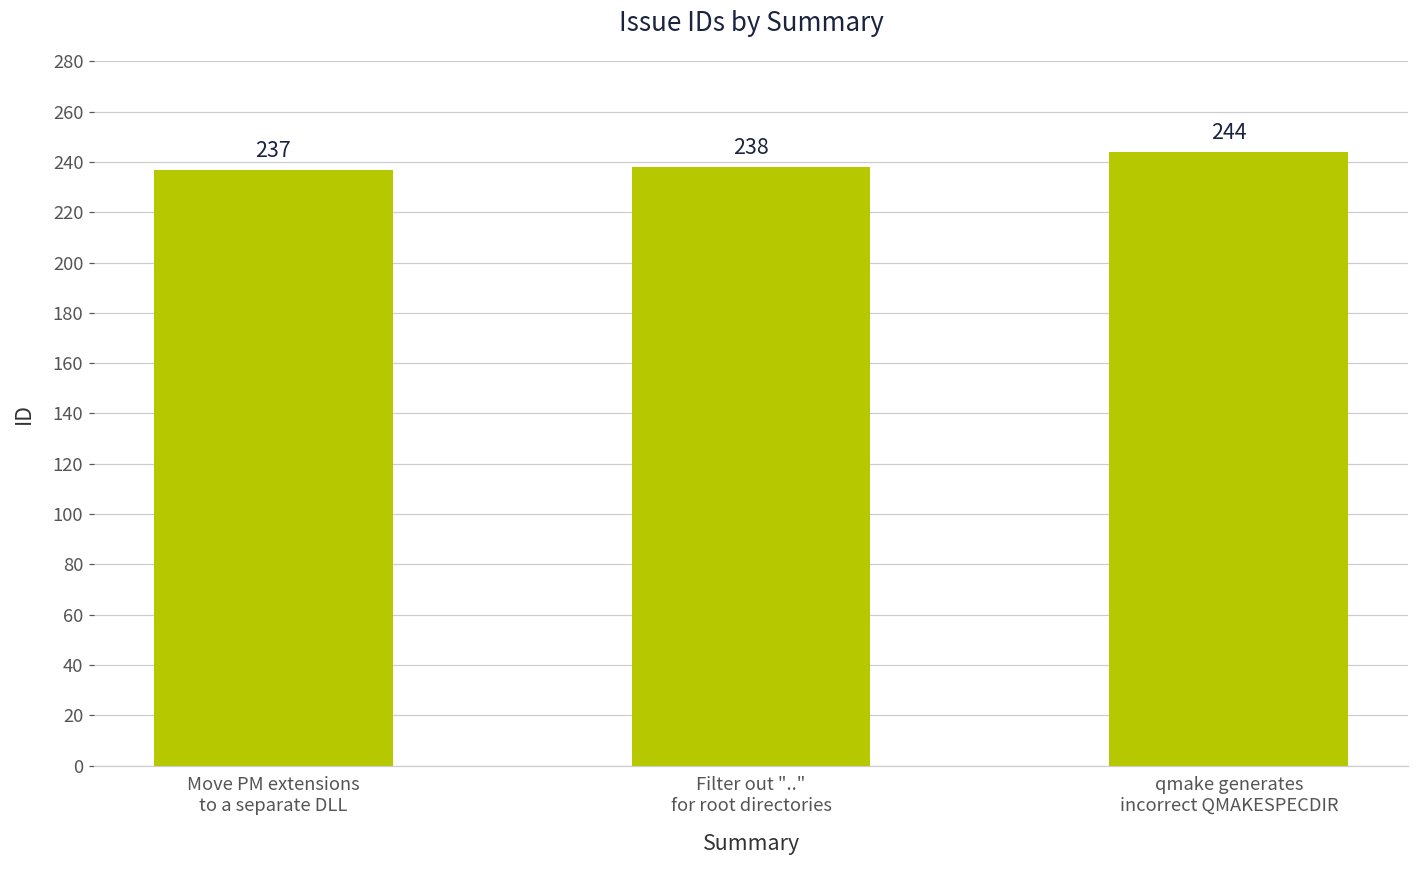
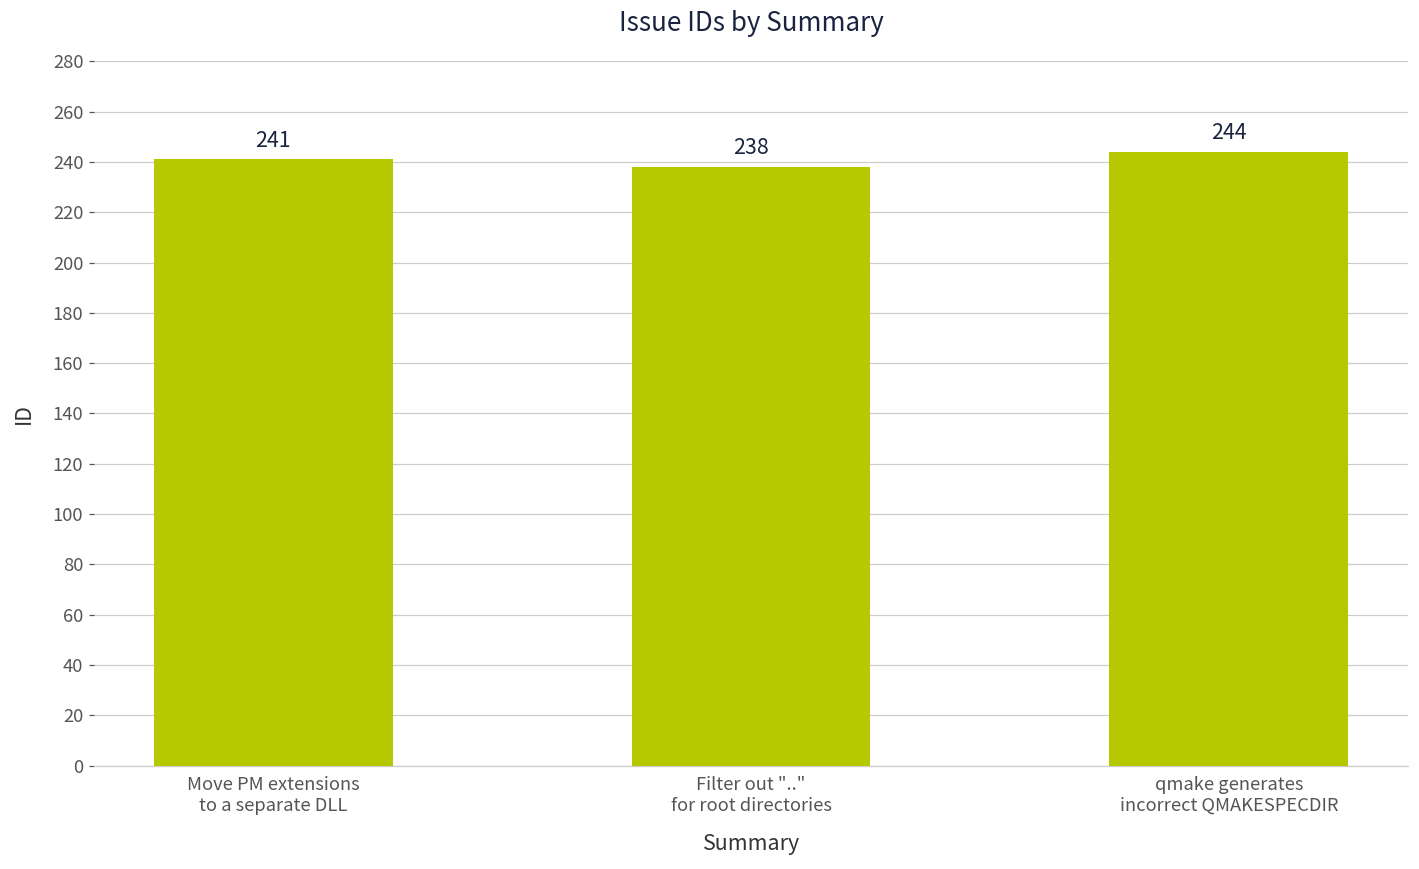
  {
-   "Move PM extensions to a separate DLL": 237,
+   "Move PM extensions to a separate DLL": 241,
    "Filter out \"..\" for root directories": 238,
    "qmake generates incorrect QMAKESPECDIR": 244
  }
